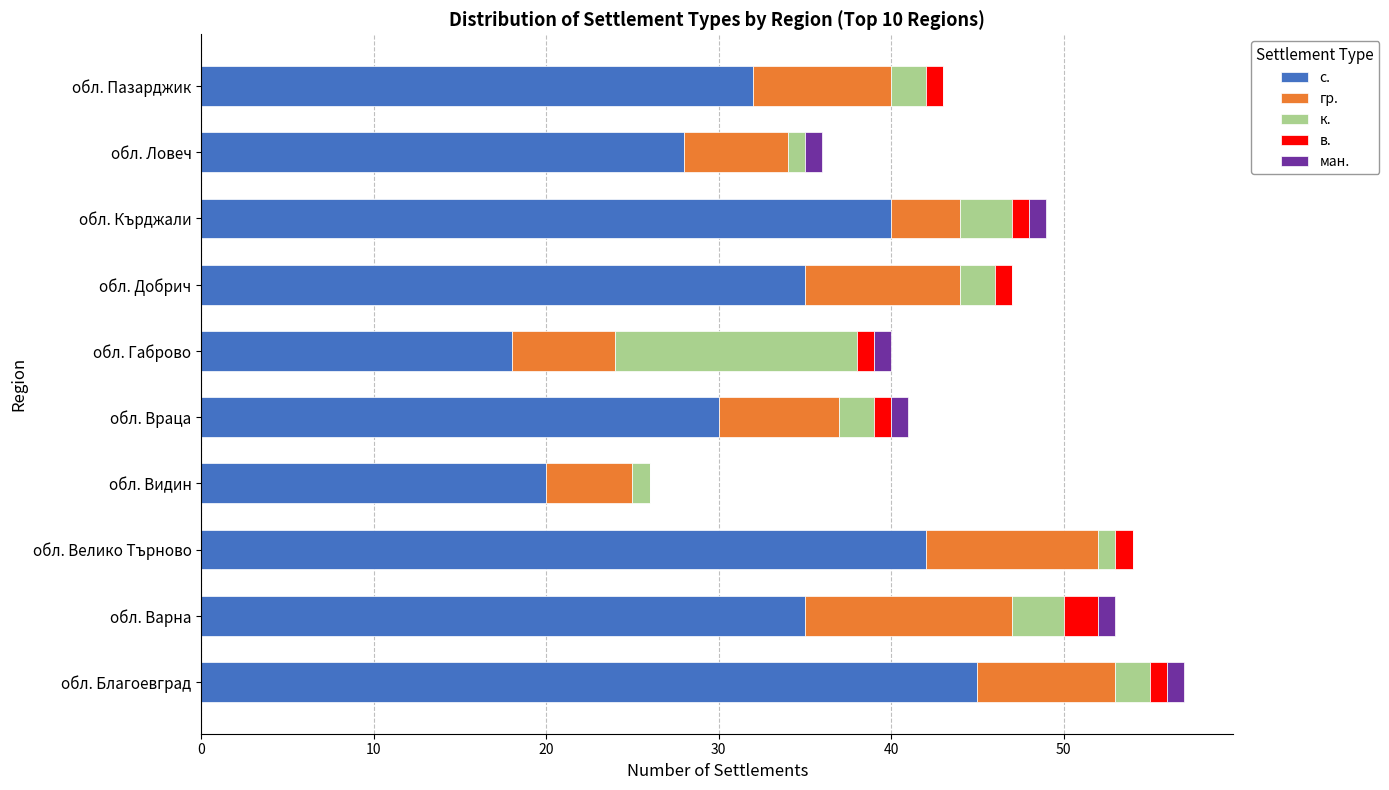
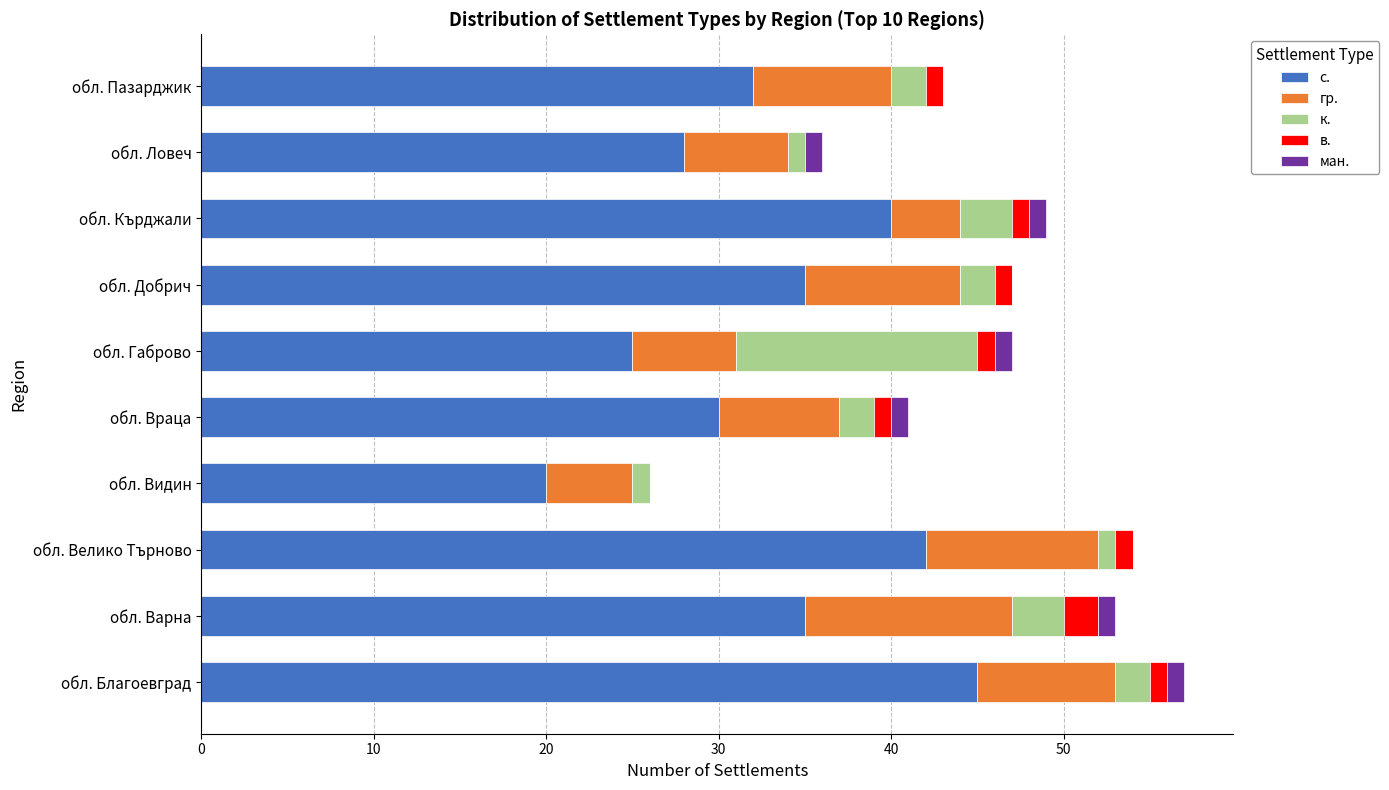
  {
    "с.": {
      "обл. Пазарджик": 32,
      "обл. Ловеч": 28,
      "обл. Кърджали": 40,
      "обл. Добрич": 35,
-     "обл. Габрово": 18,
+     "обл. Габрово": 25,
      "обл. Враца": 30,
      "обл. Видин": 20,
      "обл. Велико Търново": 42,
      "обл. Варна": 35,
      "обл. Благоевград": 45
    },
    "гр.": {
      "обл. Пазарджик": 8,
      "обл. Ловеч": 6,
      "обл. Кърджали": 4,
      "обл. Добрич": 9,
      "обл. Габрово": 6,
      "обл. Враца": 7,
      "обл. Видин": 5,
      "обл. Велико Търново": 10,
      "обл. Варна": 12,
      "обл. Благоевград": 8
    },
    "к.": {
      "обл. Пазарджик": 2,
      "обл. Ловеч": 1,
      "обл. Кърджали": 3,
      "обл. Добрич": 2,
      "обл. Габрово": 14,
      "обл. Враца": 2,
      "обл. Видин": 1,
      "обл. Велико Търново": 1,
      "обл. Варна": 3,
      "обл. Благоевград": 2
    },
    "в.": {
      "обл. Пазарджик": 1,
      "обл. Ловеч": 0,
      "обл. Кърджали": 1,
      "обл. Добрич": 1,
      "обл. Габрово": 1,
      "обл. Враца": 1,
      "обл. Видин": 0,
      "обл. Велико Търново": 1,
      "обл. Варна": 2,
      "обл. Благоевград": 1
    },
    "ман.": {
      "обл. Пазарджик": 0,
      "обл. Ловеч": 1,
      "обл. Кърджали": 1,
      "обл. Добрич": 0,
      "обл. Габрово": 1,
      "обл. Враца": 1,
      "обл. Видин": 0,
      "обл. Велико Търново": 0,
      "обл. Варна": 1,
      "обл. Благоевград": 1
    }
  }
